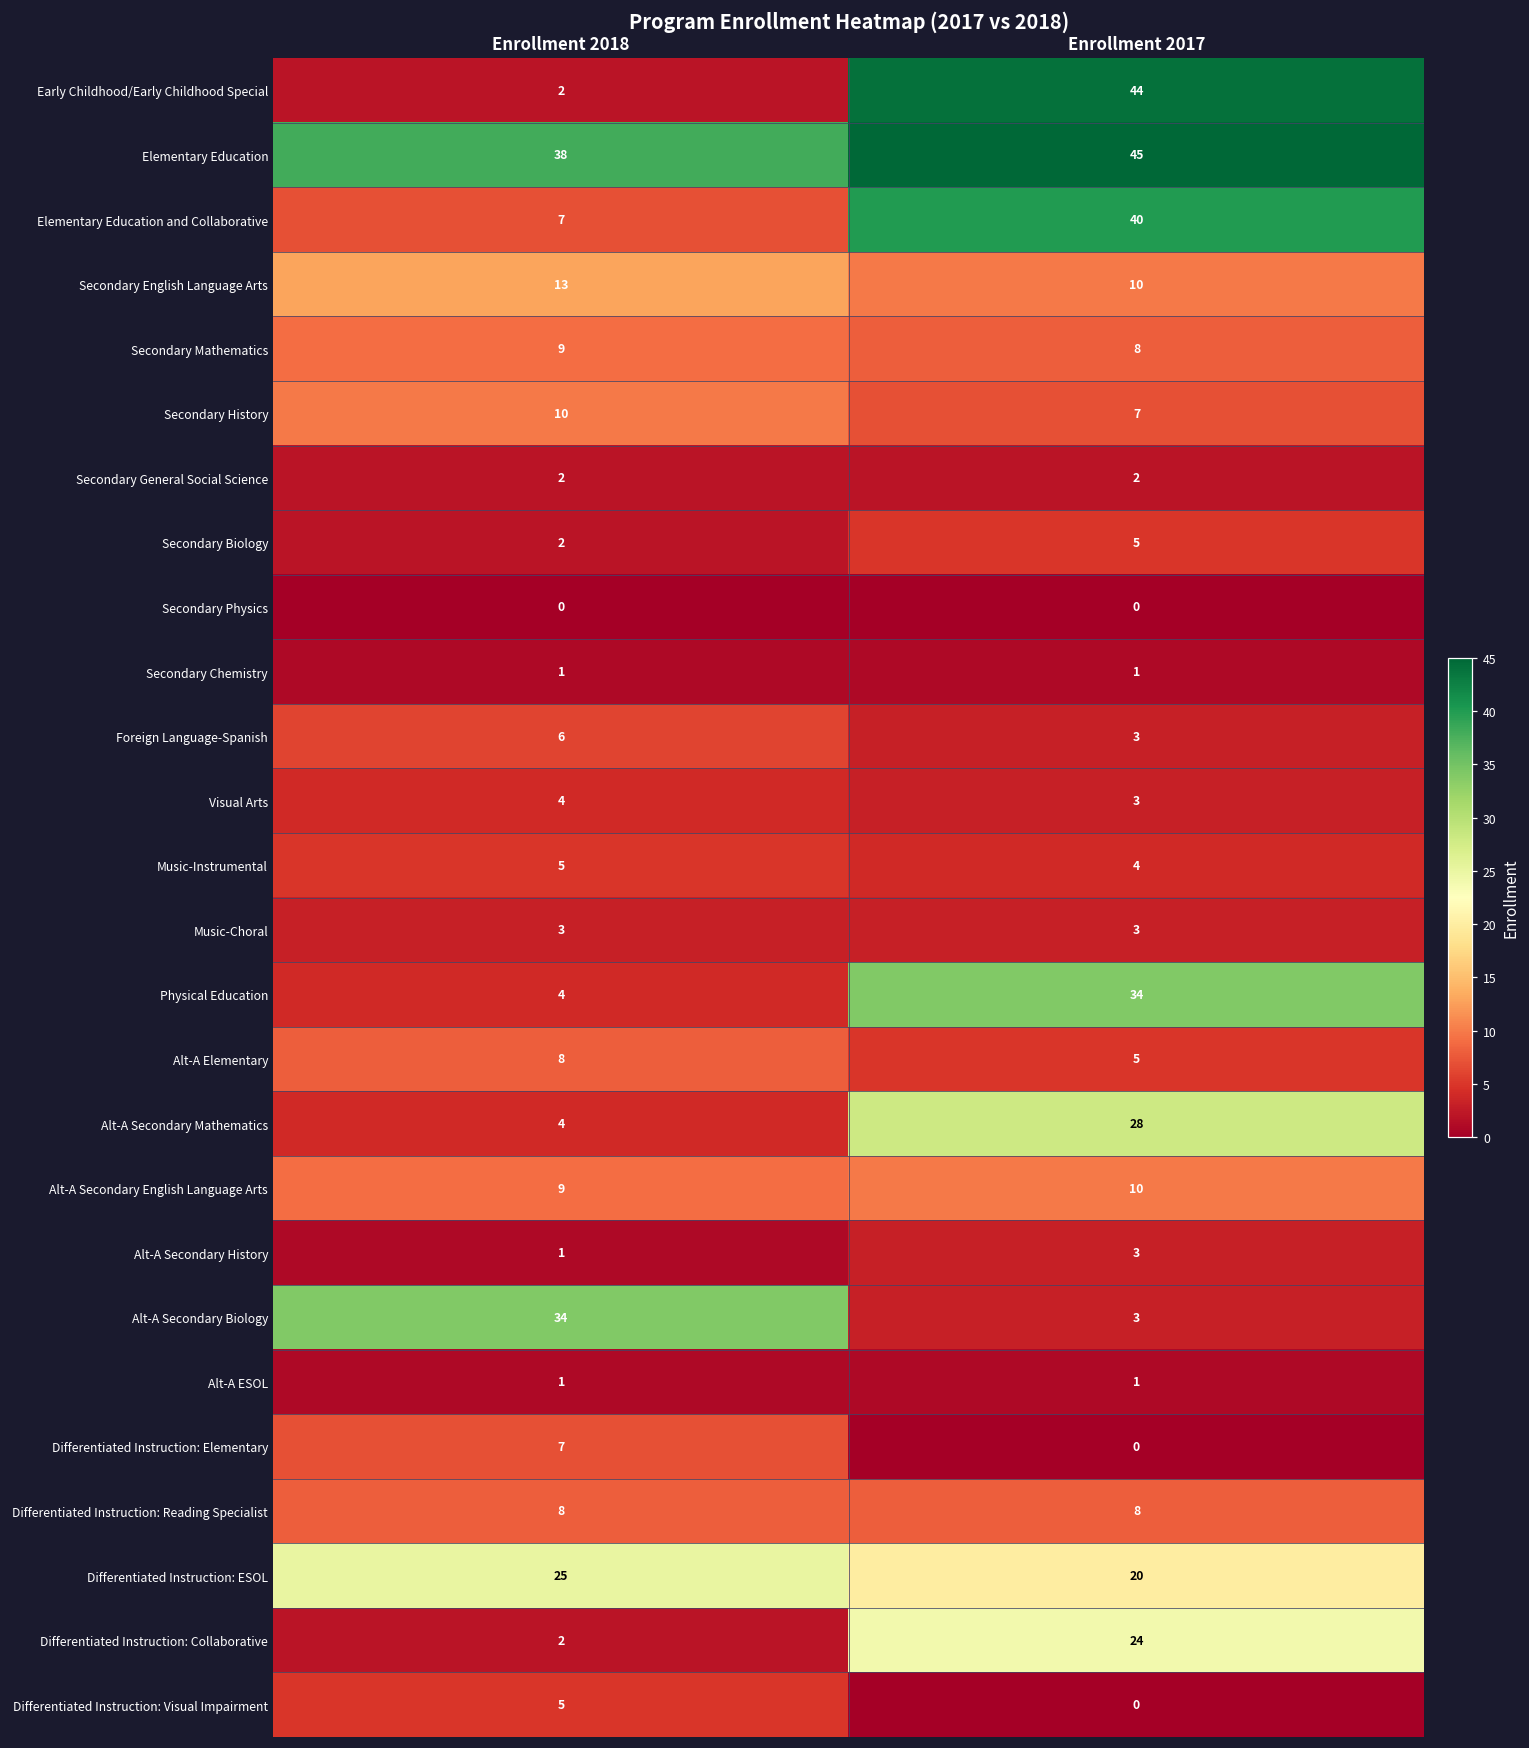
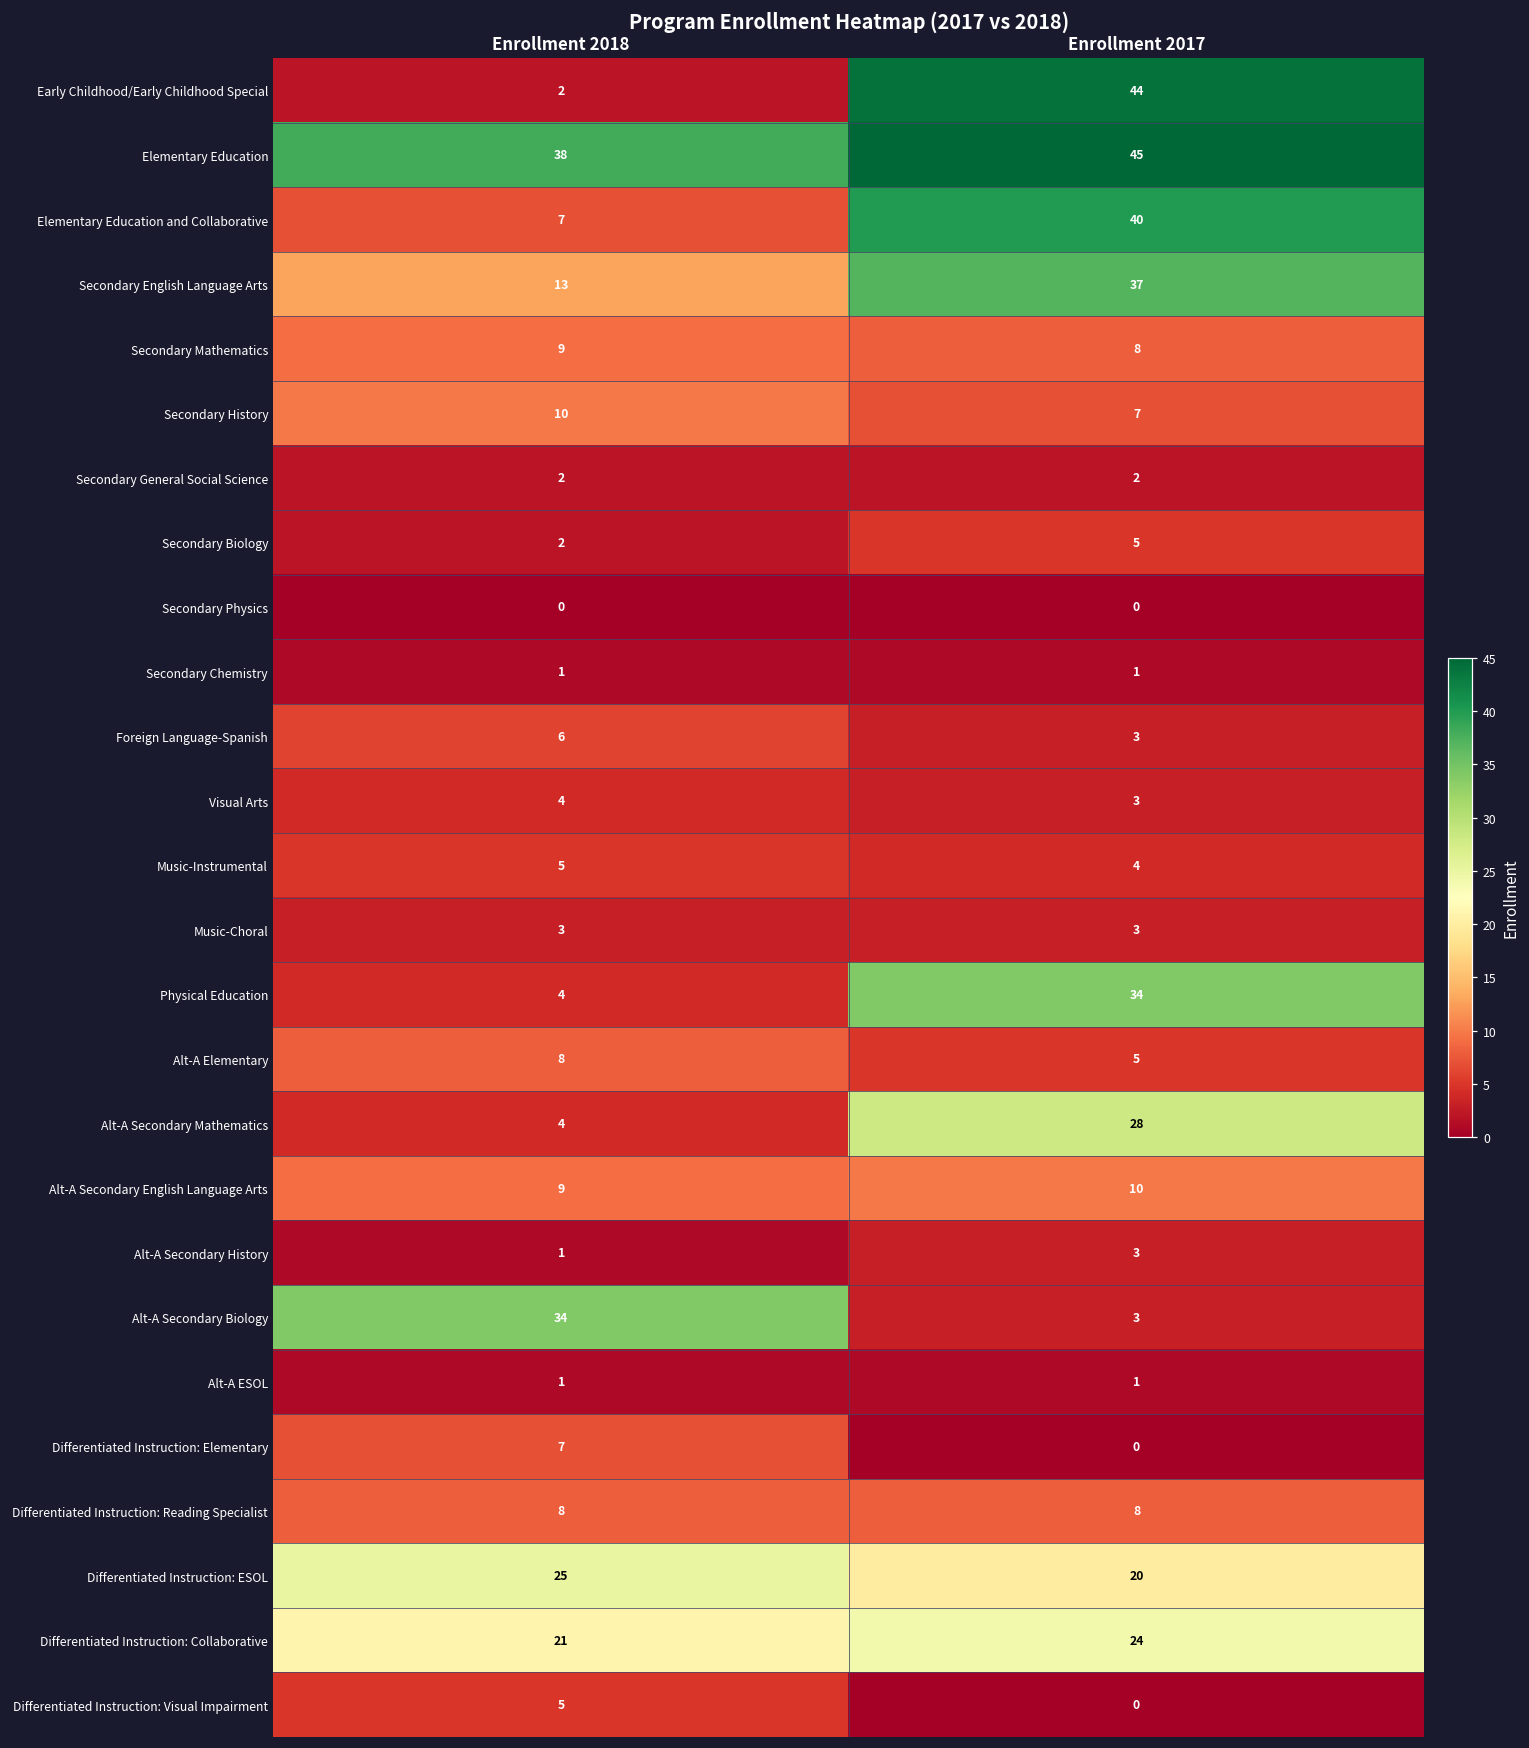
  {
    "Early Childhood/Early Childhood Special": {
      "Enrollment 2018": 2,
      "Enrollment 2017": 44
    },
    "Elementary Education": {
      "Enrollment 2018": 38,
      "Enrollment 2017": 45
    },
    "Elementary Education and Collaborative": {
      "Enrollment 2018": 7,
      "Enrollment 2017": 40
    },
    "Secondary English Language Arts": {
      "Enrollment 2018": 13,
-     "Enrollment 2017": 10
+     "Enrollment 2017": 37
    },
    "Secondary Mathematics": {
      "Enrollment 2018": 9,
      "Enrollment 2017": 8
    },
    "Secondary History": {
      "Enrollment 2018": 10,
      "Enrollment 2017": 7
    },
    "Secondary General Social Science": {
      "Enrollment 2018": 2,
      "Enrollment 2017": 2
    },
    "Secondary Biology": {
      "Enrollment 2018": 2,
      "Enrollment 2017": 5
    },
    "Secondary Physics": {
      "Enrollment 2018": 0,
      "Enrollment 2017": 0
    },
    "Secondary Chemistry": {
      "Enrollment 2018": 1,
      "Enrollment 2017": 1
    },
    "Foreign Language-Spanish": {
      "Enrollment 2018": 6,
      "Enrollment 2017": 3
    },
    "Visual Arts": {
      "Enrollment 2018": 4,
      "Enrollment 2017": 3
    },
    "Music-Instrumental": {
      "Enrollment 2018": 5,
      "Enrollment 2017": 4
    },
    "Music-Choral": {
      "Enrollment 2018": 3,
      "Enrollment 2017": 3
    },
    "Physical Education": {
      "Enrollment 2018": 4,
      "Enrollment 2017": 34
    },
    "Alt-A Elementary": {
      "Enrollment 2018": 8,
      "Enrollment 2017": 5
    },
    "Alt-A Secondary Mathematics": {
      "Enrollment 2018": 4,
      "Enrollment 2017": 28
    },
    "Alt-A Secondary English Language Arts": {
      "Enrollment 2018": 9,
      "Enrollment 2017": 10
    },
    "Alt-A Secondary History": {
      "Enrollment 2018": 1,
      "Enrollment 2017": 3
    },
    "Alt-A Secondary Biology": {
      "Enrollment 2018": 34,
      "Enrollment 2017": 3
    },
    "Alt-A ESOL": {
      "Enrollment 2018": 1,
      "Enrollment 2017": 1
    },
    "Differentiated Instruction: Elementary": {
      "Enrollment 2018": 7,
      "Enrollment 2017": 0
    },
    "Differentiated Instruction: Reading Specialist": {
      "Enrollment 2018": 8,
      "Enrollment 2017": 8
    },
    "Differentiated Instruction: ESOL": {
      "Enrollment 2018": 25,
      "Enrollment 2017": 20
    },
    "Differentiated Instruction: Collaborative": {
-     "Enrollment 2018": 2,
+     "Enrollment 2018": 21,
      "Enrollment 2017": 24
    },
    "Differentiated Instruction: Visual Impairment": {
      "Enrollment 2018": 5,
      "Enrollment 2017": 0
    }
  }
